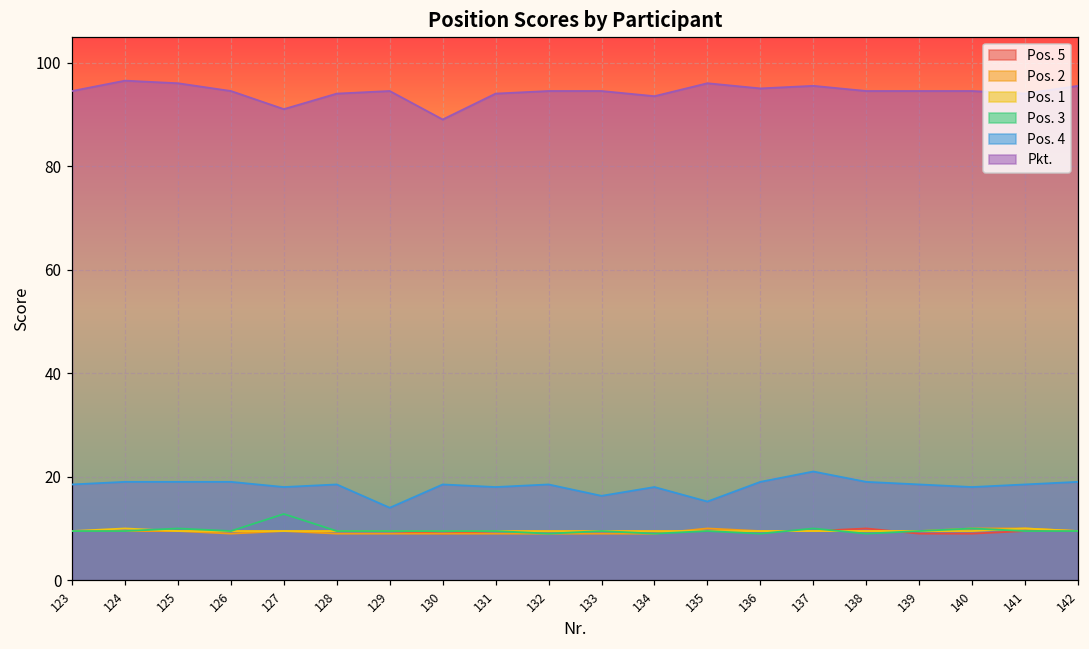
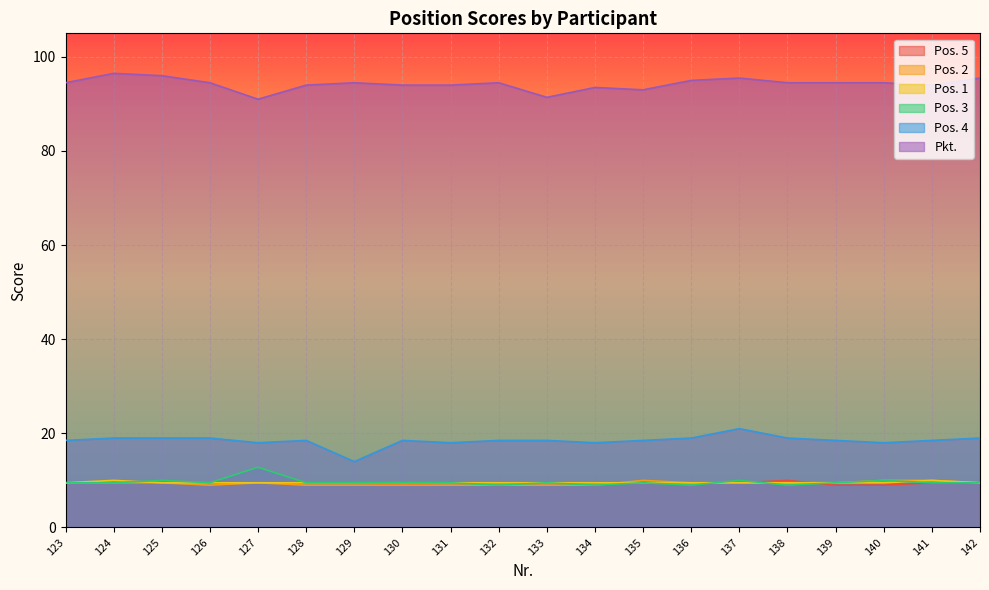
  {
    "Pos. 3": {
      "127": 13
    },
    "Pos. 4": {
      "123": 19,
      "124": 19,
      "125": 19,
      "126": 19,
      "127": 18,
      "128": 19,
      "129": 14,
      "130": 19,
      "131": 18,
      "132": 19,
-     "133": 16,
+     "133": 19,
      "134": 18,
-     "135": 15,
+     "135": 19,
      "136": 19,
      "137": 21,
      "138": 19,
      "139": 19,
      "140": 18,
      "141": 19,
      "142": 19
    },
    "Pkt.": {
      "123": 95,
      "124": 97,
      "125": 96,
      "126": 95,
      "127": 91,
      "128": 94,
      "129": 95,
-     "130": 89,
+     "130": 94,
      "131": 94,
      "132": 95,
-     "133": 95,
+     "133": 91,
      "134": 94,
-     "135": 96,
+     "135": 93,
      "136": 95,
      "137": 96,
      "138": 95,
      "139": 95,
      "140": 95,
      "142": 96
    }
  }
